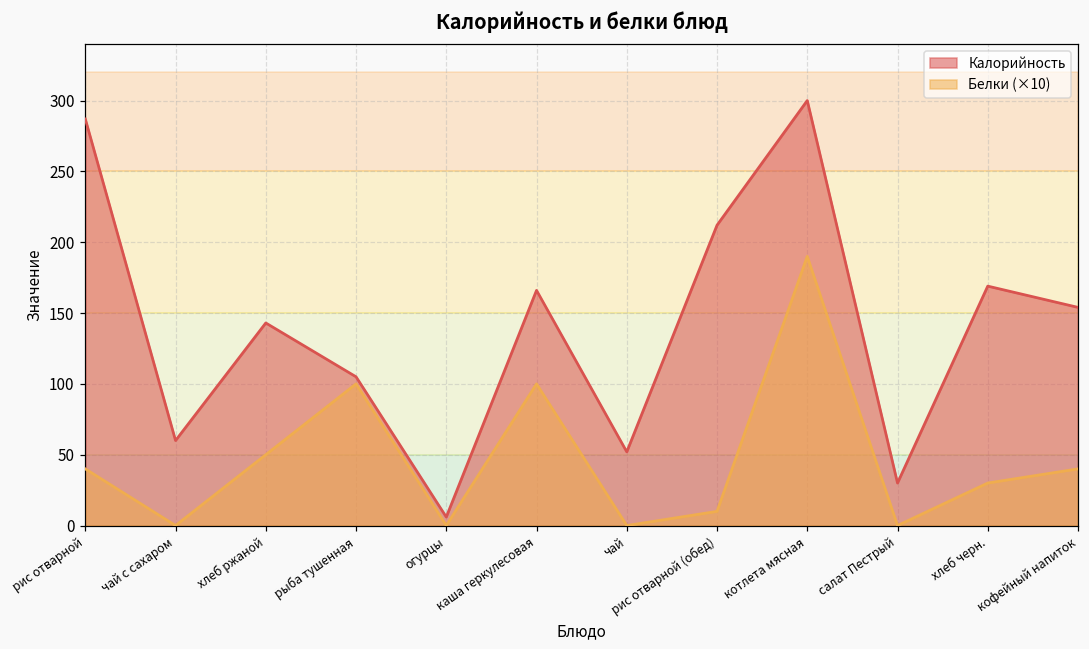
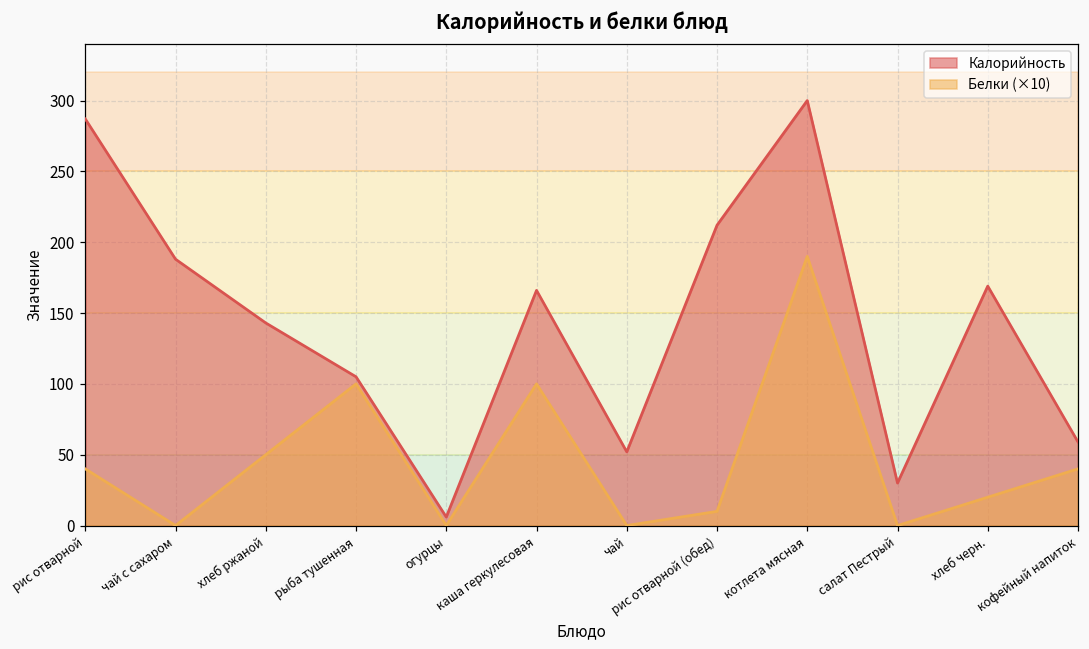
  {
    "Калорийность": {
      "рис отварной": 287,
-     "чай с сахаром": 60,
+     "чай с сахаром": 188,
      "хлеб ржаной": 143,
      "рыба тушенная": 105,
      "огурцы": 6,
      "каша геркулесовая": 166,
      "чай": 52,
      "рис отварной (обед)": 212,
      "котлета мясная": 300,
      "салат Пестрый": 30,
      "хлеб черн.": 169,
-     "кофейный напиток": 154
+     "кофейный напиток": 59
    },
    "Белки (×10)": {
      "рис отварной": 40,
      "чай с сахаром": 0,
      "хлеб ржаной": 50,
      "рыба тушенная": 100,
      "огурцы": 0,
      "каша геркулесовая": 100,
      "чай": 0,
      "рис отварной (обед)": 10,
      "котлета мясная": 190,
      "салат Пестрый": 0,
-     "хлеб черн.": 30,
+     "хлеб черн.": 20,
      "кофейный напиток": 40
    }
  }
